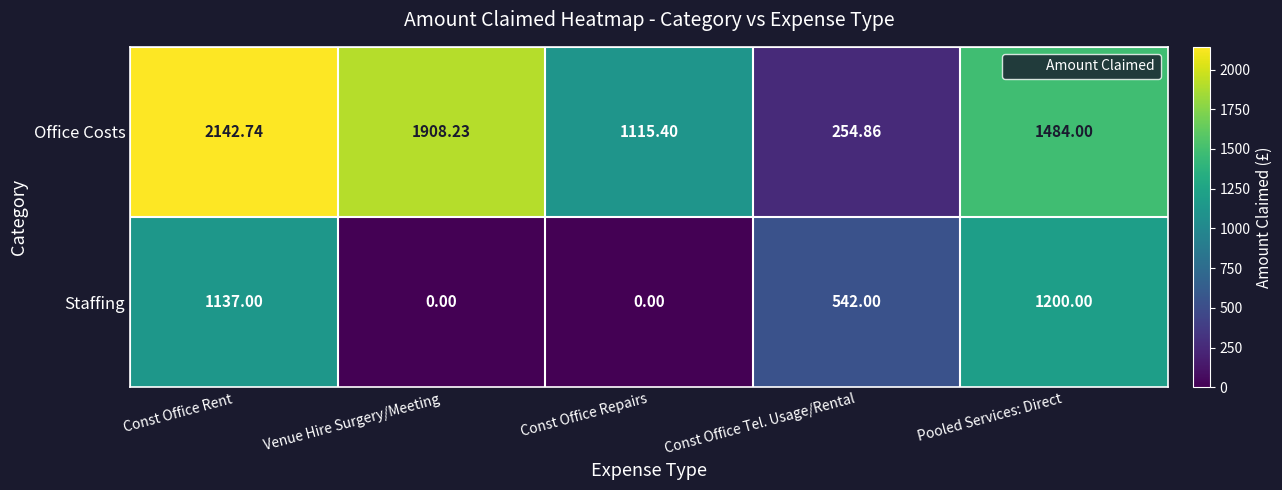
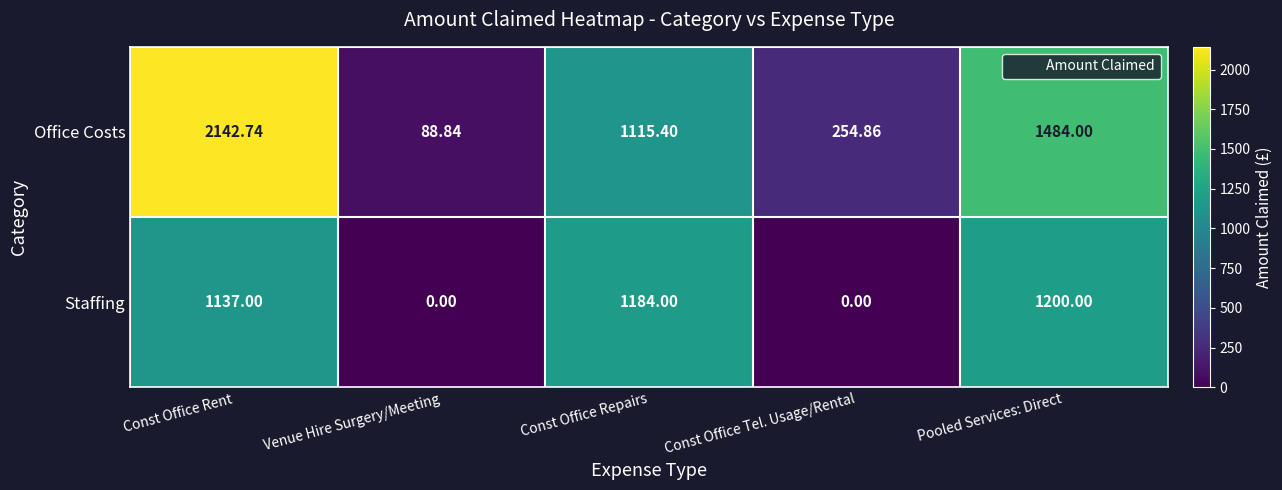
  {
    "Office Costs": {
      "Const Office Rent": 2142.74,
-     "Venue Hire Surgery/Meeting": 1908.23,
+     "Venue Hire Surgery/Meeting": 88.84,
      "Const Office Repairs": 1115.40,
      "Const Office Tel. Usage/Rental": 254.86,
      "Pooled Services: Direct": 1484.00
    },
    "Staffing": {
      "Const Office Rent": 1137.00,
      "Venue Hire Surgery/Meeting": 0.00,
-     "Const Office Repairs": 0.00,
-     "Const Office Tel. Usage/Rental": 542.00,
+     "Const Office Repairs": 1184.00,
+     "Const Office Tel. Usage/Rental": 0.00,
      "Pooled Services: Direct": 1200.00
    }
  }
